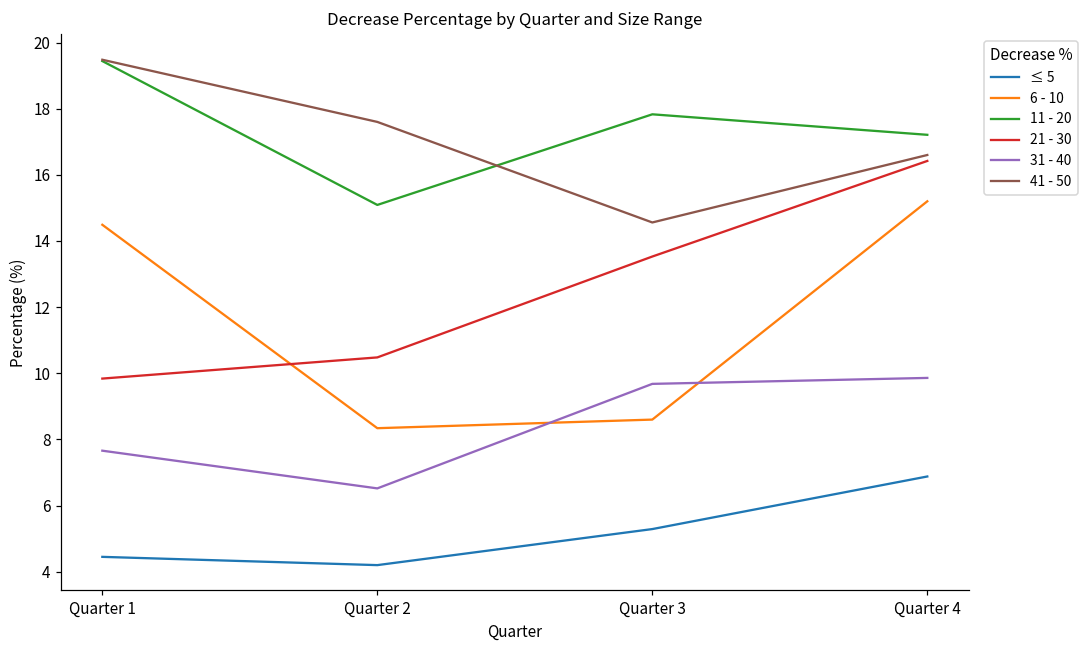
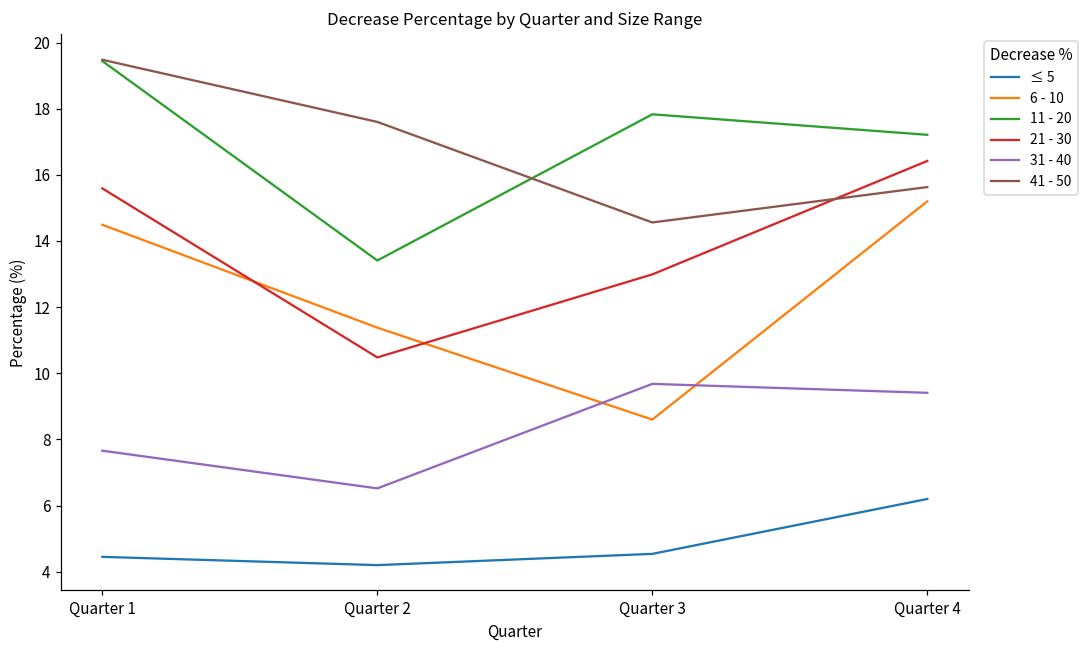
  {
    "≤ 5": {
      "Quarter 1": 4.5,
      "Quarter 2": 4.2,
-     "Quarter 3": 5.3,
-     "Quarter 4": 6.9
+     "Quarter 3": 4.5,
+     "Quarter 4": 6.2
    },
    "6 - 10": {
      "Quarter 1": 14.5,
-     "Quarter 2": 8.3,
+     "Quarter 2": 11.4,
      "Quarter 3": 8.6,
      "Quarter 4": 15.2
    },
    "11 - 20": {
-     "Quarter 2": 15.1,
+     "Quarter 2": 13.4,
      "Quarter 3": 17.8,
      "Quarter 4": 17.2
    },
    "21 - 30": {
-     "Quarter 1": 9.8,
+     "Quarter 1": 15.6,
      "Quarter 2": 10.5,
-     "Quarter 3": 13.5,
+     "Quarter 3": 13.0,
      "Quarter 4": 16.4
    },
    "31 - 40": {
      "Quarter 1": 7.7,
      "Quarter 2": 6.5,
      "Quarter 3": 9.7,
-     "Quarter 4": 9.9
+     "Quarter 4": 9.4
    },
    "41 - 50": {
      "Quarter 2": 17.6,
      "Quarter 3": 14.6,
-     "Quarter 4": 16.6
+     "Quarter 4": 15.6
    }
  }
